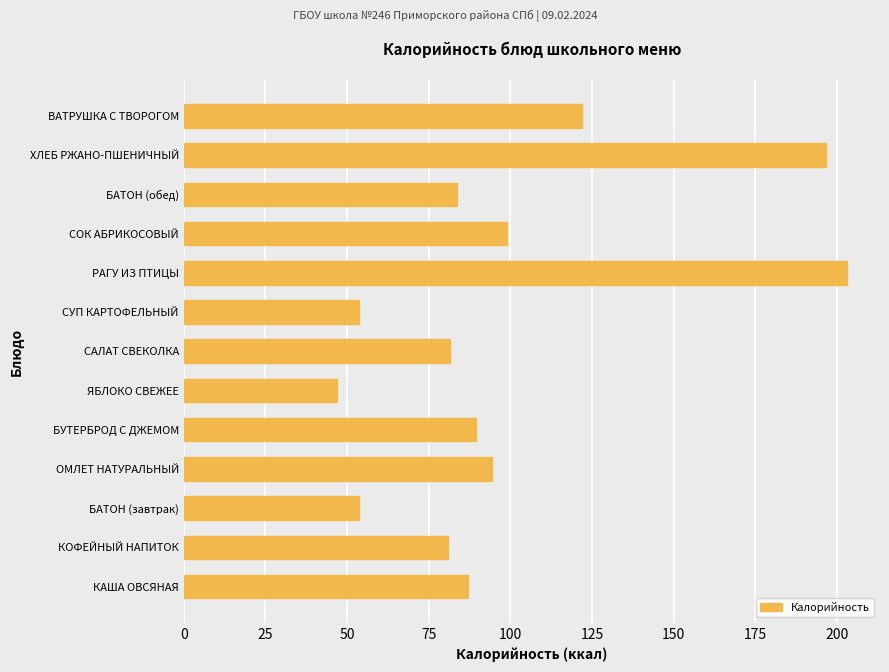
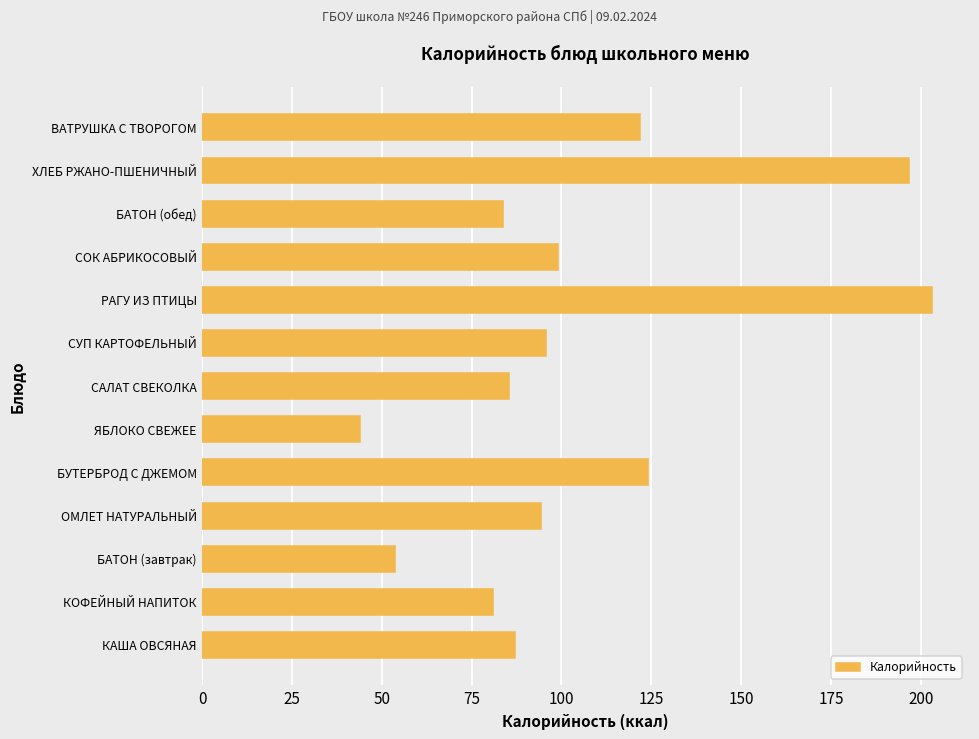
  {
    "ВАТРУШКА С ТВОРОГОМ": 122,
    "ХЛЕБ РЖАНО-ПШЕНИЧНЫЙ": 197,
    "БАТОН (обед)": 84,
    "СОК АБРИКОСОВЫЙ": 99,
    "РАГУ ИЗ ПТИЦЫ": 203,
-   "СУП КАРТОФЕЛЬНЫЙ": 54,
-   "САЛАТ СВЕКОЛКА": 82,
-   "ЯБЛОКО СВЕЖЕЕ": 47,
-   "БУТЕРБРОД С ДЖЕМОМ": 90,
+   "СУП КАРТОФЕЛЬНЫЙ": 96,
+   "САЛАТ СВЕКОЛКА": 85,
+   "ЯБЛОКО СВЕЖЕЕ": 44,
+   "БУТЕРБРОД С ДЖЕМОМ": 124,
    "ОМЛЕТ НАТУРАЛЬНЫЙ": 94,
    "БАТОН (завтрак)": 54,
    "КОФЕЙНЫЙ НАПИТОК": 81,
    "КАША ОВСЯНАЯ": 87
  }
